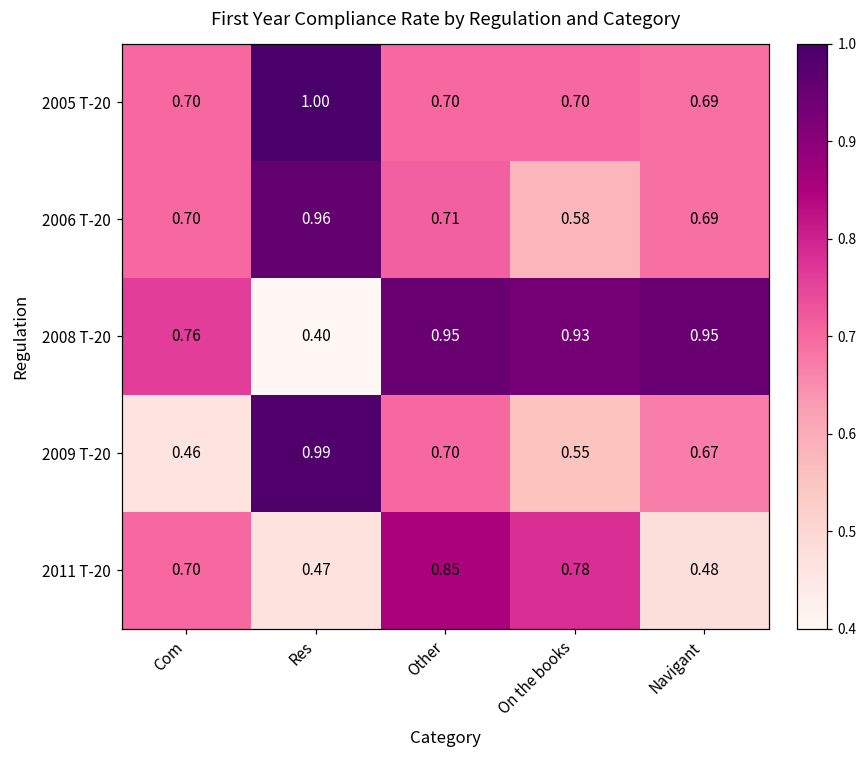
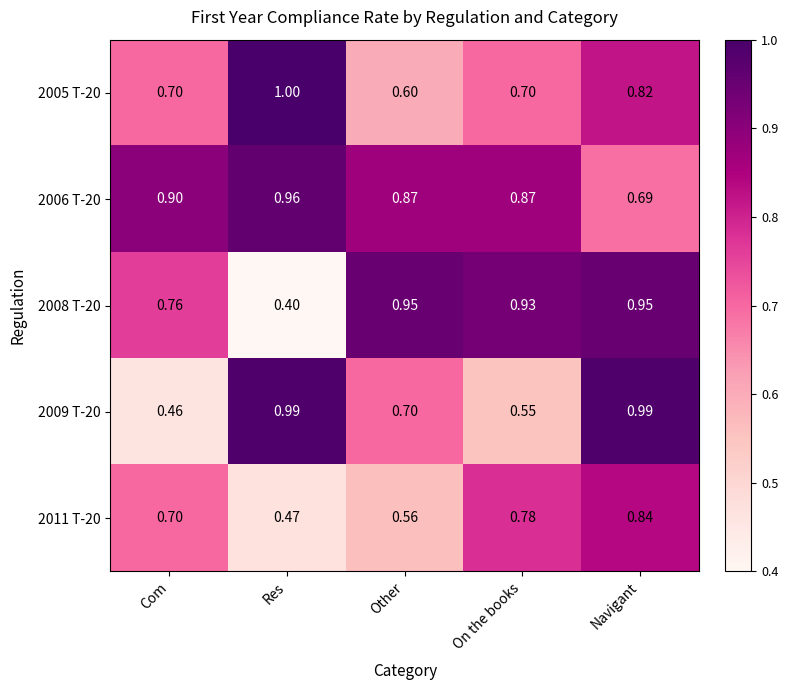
  {
    "2005 T-20": {
      "Com": 0.70,
      "Res": 1.00,
-     "Other": 0.70,
+     "Other": 0.60,
      "On the books": 0.70,
-     "Navigant": 0.69
+     "Navigant": 0.82
    },
    "2006 T-20": {
-     "Com": 0.70,
+     "Com": 0.90,
      "Res": 0.96,
-     "Other": 0.71,
-     "On the books": 0.58,
+     "Other": 0.87,
+     "On the books": 0.87,
      "Navigant": 0.69
    },
    "2008 T-20": {
      "Com": 0.76,
      "Res": 0.40,
      "Other": 0.95,
      "On the books": 0.93,
      "Navigant": 0.95
    },
    "2009 T-20": {
      "Com": 0.46,
      "Res": 0.99,
      "Other": 0.70,
      "On the books": 0.55,
-     "Navigant": 0.67
+     "Navigant": 0.99
    },
    "2011 T-20": {
      "Com": 0.70,
      "Res": 0.47,
-     "Other": 0.85,
+     "Other": 0.56,
      "On the books": 0.78,
-     "Navigant": 0.48
+     "Navigant": 0.84
    }
  }
